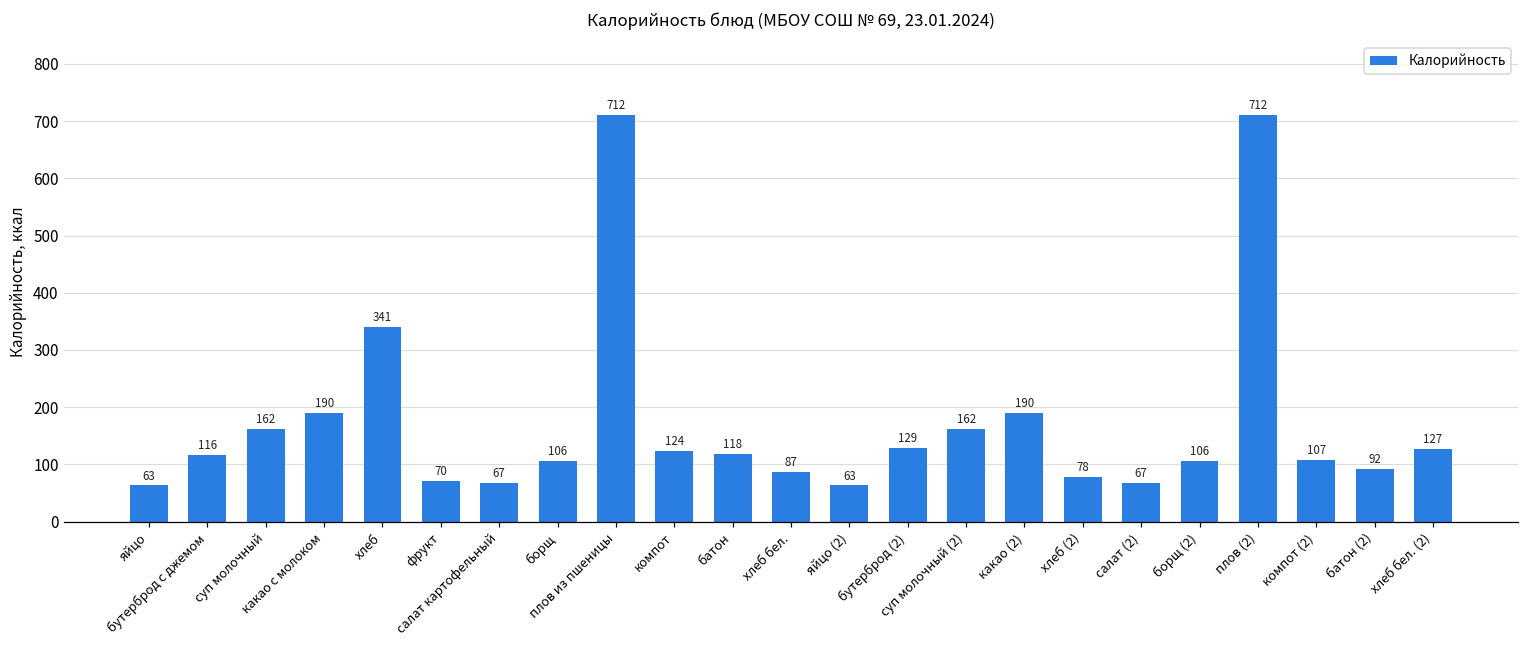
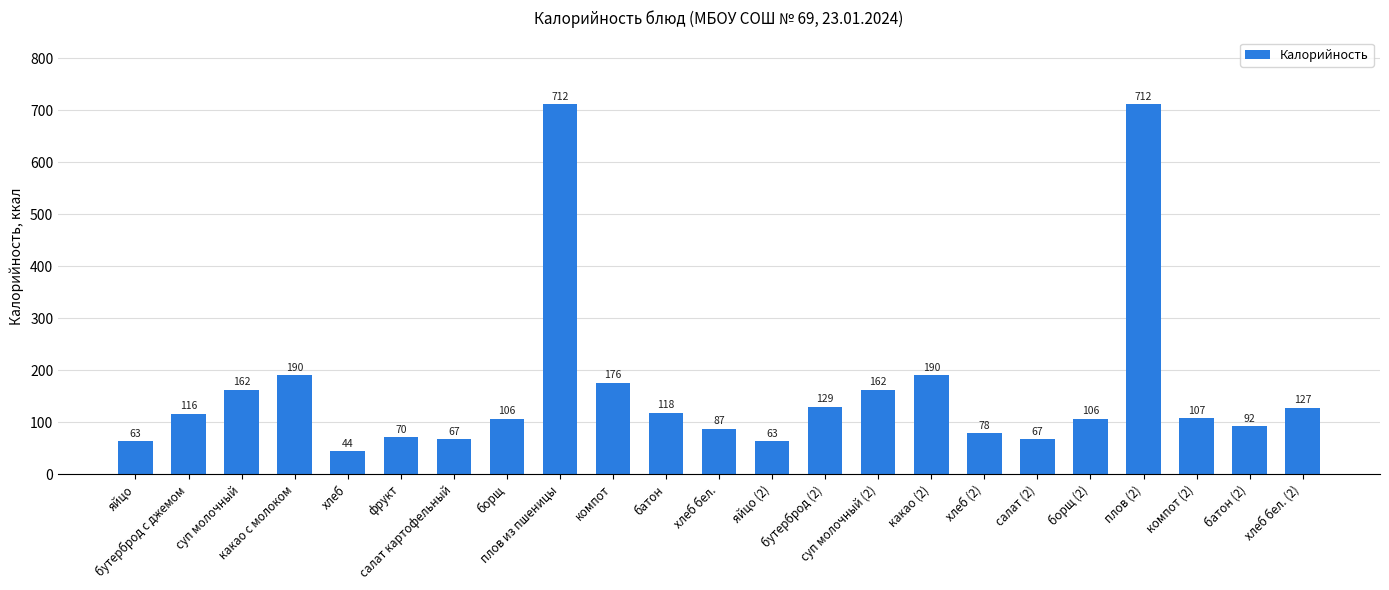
  {
    "яйцо": 63,
    "бутерброд с джемом": 116,
    "суп молочный": 162,
    "какао с молоком": 190,
-   "хлеб": 341,
+   "хлеб": 44,
    "фрукт": 70,
    "салат картофельный": 67,
    "борщ": 106,
    "плов из пшеницы": 712,
-   "компот": 124,
+   "компот": 176,
    "батон": 118,
    "хлеб бел.": 87,
    "яйцо (2)": 63,
    "бутерброд (2)": 129,
    "суп молочный (2)": 162,
    "какао (2)": 190,
    "хлеб (2)": 78,
    "салат (2)": 67,
    "борщ (2)": 106,
    "плов (2)": 712,
    "компот (2)": 107,
    "батон (2)": 92,
    "хлеб бел. (2)": 127
  }
